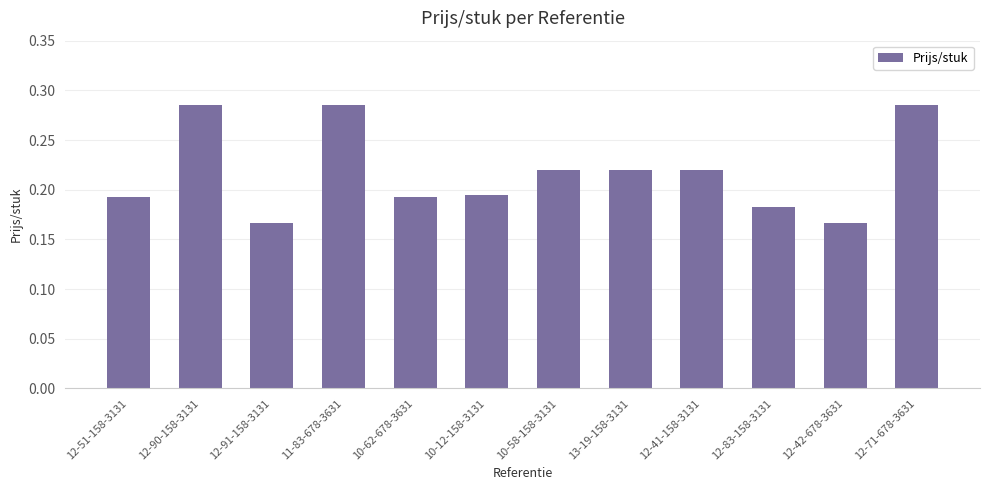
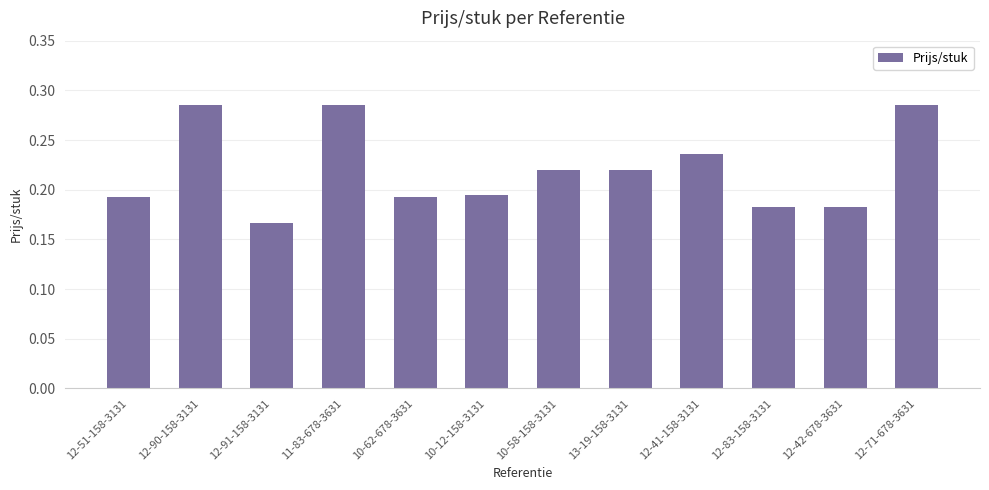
  {
    "12-51-158-3131": 0.19,
    "12-90-158-3131": 0.29,
    "12-91-158-3131": 0.17,
    "11-83-678-3631": 0.29,
    "10-62-678-3631": 0.19,
    "10-12-158-3131": 0.19,
    "10-58-158-3131": 0.22,
    "13-19-158-3131": 0.22,
-   "12-41-158-3131": 0.22,
+   "12-41-158-3131": 0.24,
    "12-83-158-3131": 0.18,
-   "12-42-678-3631": 0.17,
+   "12-42-678-3631": 0.18,
    "12-71-678-3631": 0.29
  }
